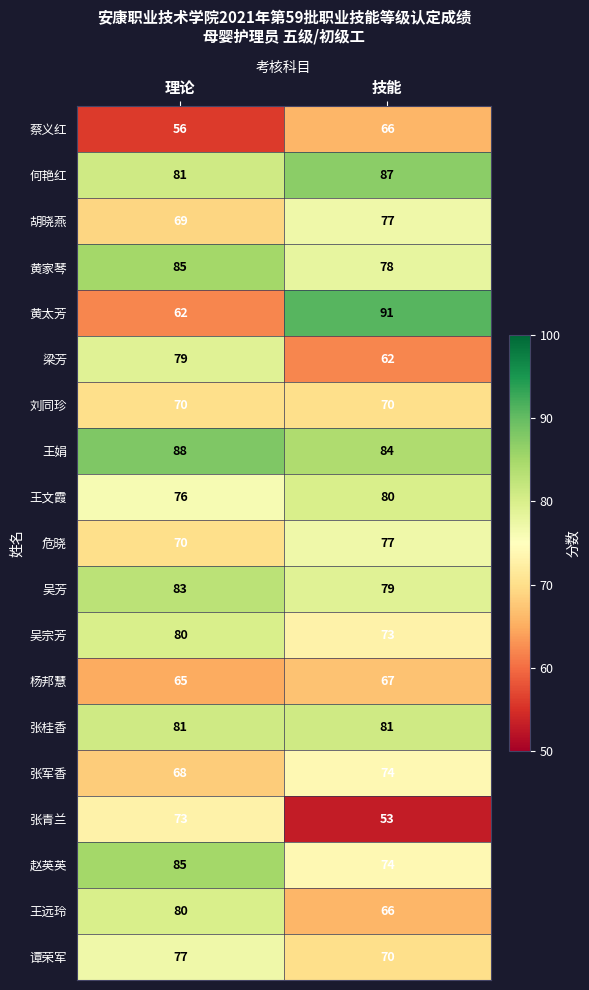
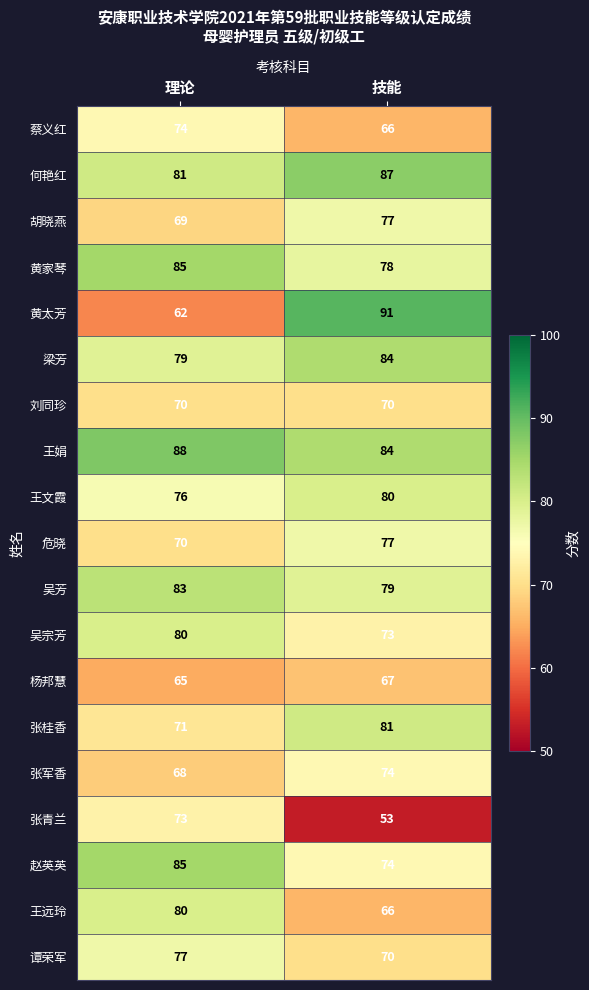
  {
    "蔡义红": {
-     "理论": 56,
+     "理论": 74,
      "技能": 66
    },
    "何艳红": {
      "理论": 81,
      "技能": 87
    },
    "胡晓燕": {
      "理论": 69,
      "技能": 77
    },
    "黄家琴": {
      "理论": 85,
      "技能": 78
    },
    "黄太芳": {
      "理论": 62,
      "技能": 91
    },
    "梁芳": {
      "理论": 79,
-     "技能": 62
+     "技能": 84
    },
    "刘同珍": {
      "理论": 70,
      "技能": 70
    },
    "王娟": {
      "理论": 88,
      "技能": 84
    },
    "王文霞": {
      "理论": 76,
      "技能": 80
    },
    "危晓": {
      "理论": 70,
      "技能": 77
    },
    "吴芳": {
      "理论": 83,
      "技能": 79
    },
    "吴宗芳": {
      "理论": 80,
      "技能": 73
    },
    "杨邦慧": {
      "理论": 65,
      "技能": 67
    },
    "张桂香": {
-     "理论": 81,
+     "理论": 71,
      "技能": 81
    },
    "张军香": {
      "理论": 68,
      "技能": 74
    },
    "张青兰": {
      "理论": 73,
      "技能": 53
    },
    "赵英英": {
      "理论": 85,
      "技能": 74
    },
    "王远玲": {
      "理论": 80,
      "技能": 66
    },
    "谭荣军": {
      "理论": 77,
      "技能": 70
    }
  }
